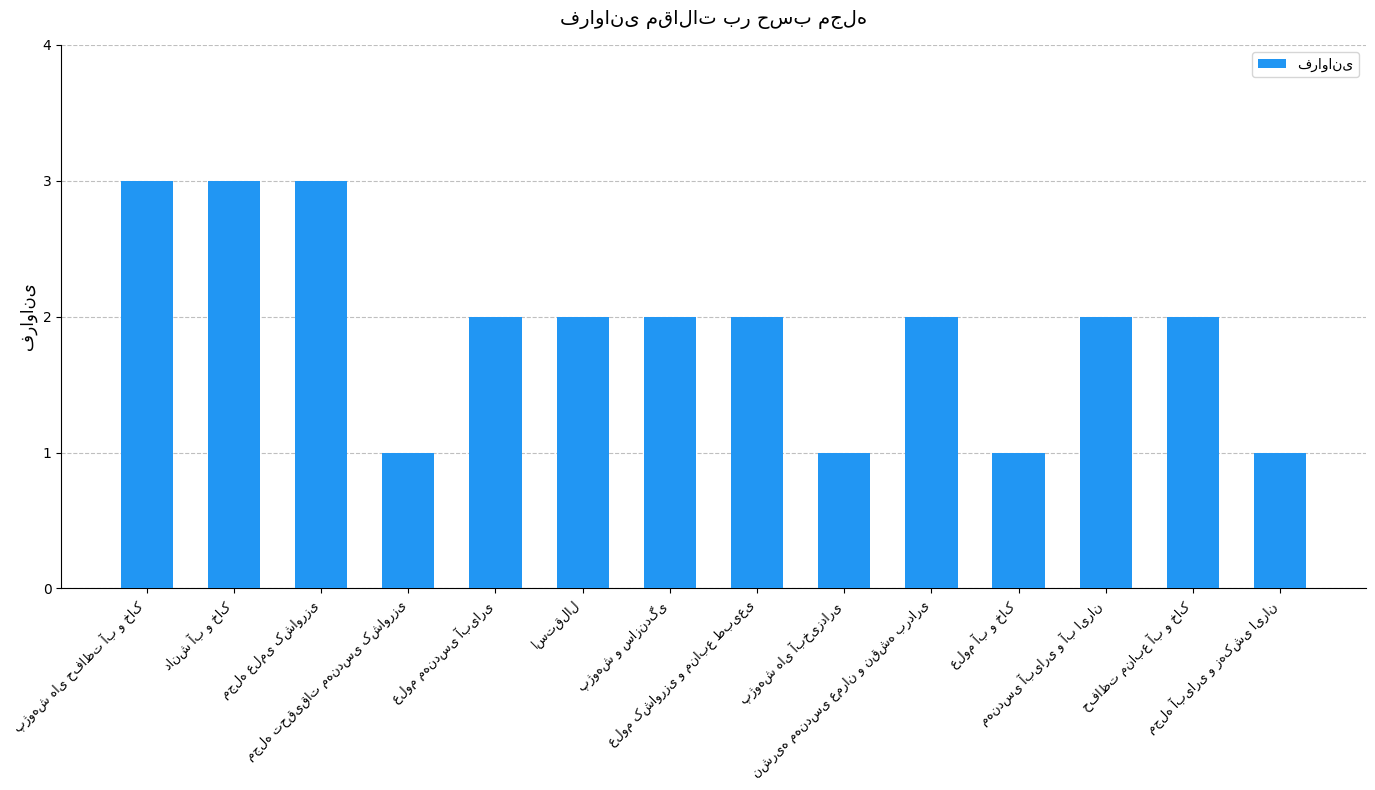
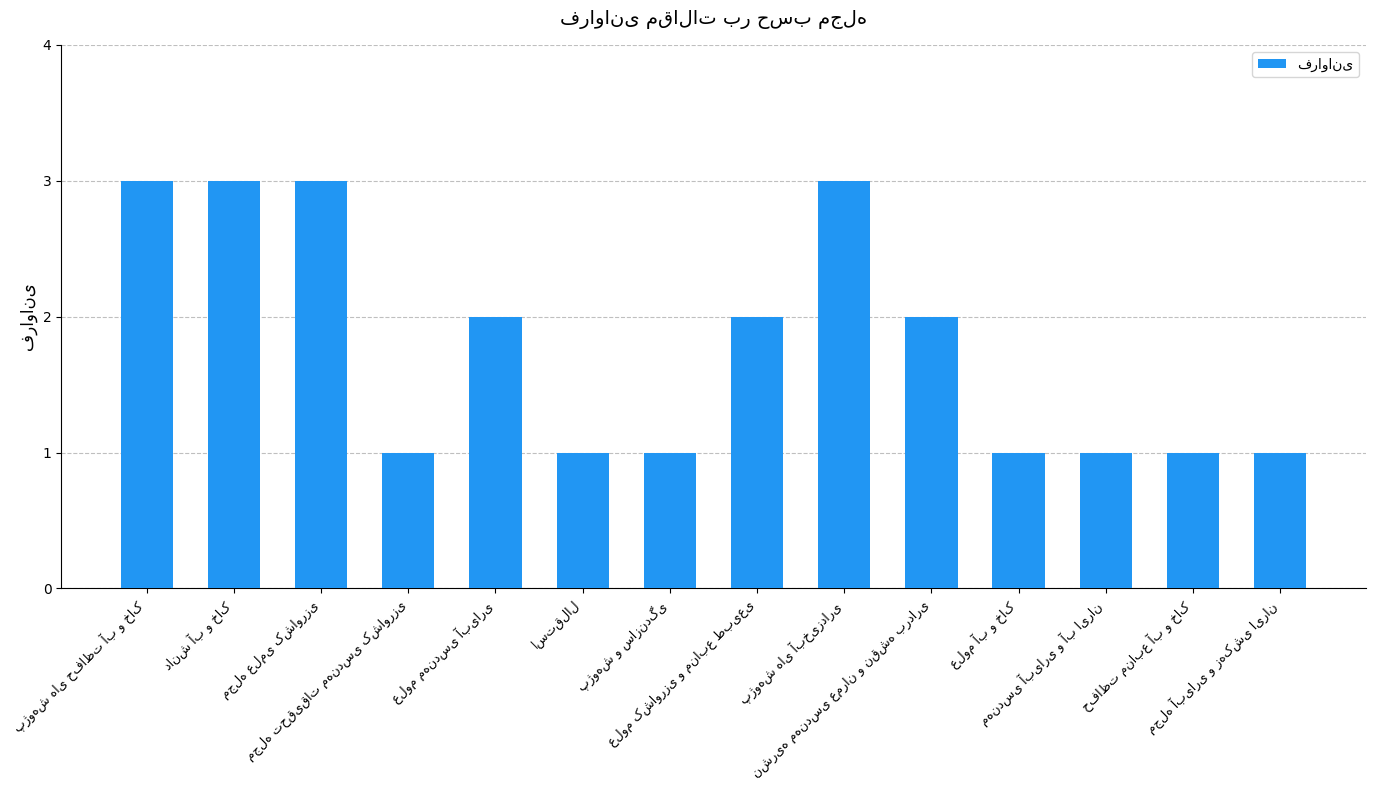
  {
    "پژوهش های حفاظت آب و خاک": 3,
    "دانش آب و خاک": 3,
    "مجله علمی کشاورزی": 3,
    "مجله تحقیقات مهندسی کشاورزی": 1,
    "علوم مهندسی آبیاری": 2,
-   "استقلال": 2,
-   "پژوهش و سازندگی": 2,
+   "استقلال": 1,
+   "پژوهش و سازندگی": 1,
    "علوم کشاورزی و منابع طبیعی": 2,
-   "پژوهش های آبخیزداری": 1,
+   "پژوهش های آبخیزداری": 3,
    "نشریه مهندسی عمران و نقشه برداری": 2,
    "علوم آب و خاک": 1,
-   "مهندسی آبیاری و آب ایران": 2,
-   "حفاظت منابع آب و خاک": 2,
+   "مهندسی آبیاری و آب ایران": 1,
+   "حفاظت منابع آب و خاک": 1,
    "مجله آبیاری و زهکشی ایران": 1
  }
